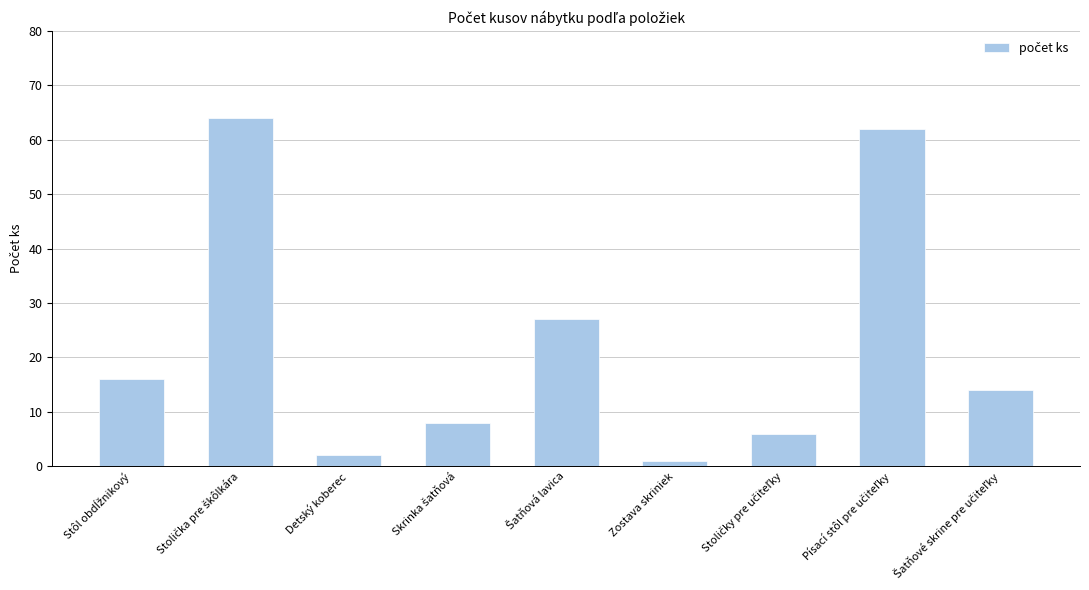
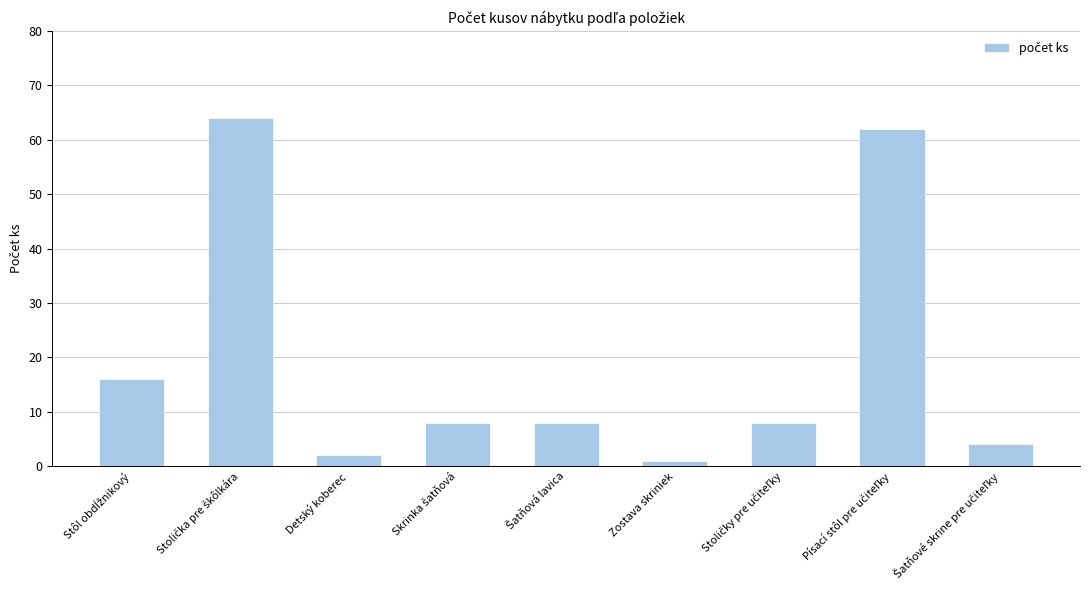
  {
    "Stôl obdĺžnikový": 16,
    "Stolička pre škôlkára": 64,
    "Detský koberec": 2,
    "Skrinka šatňová": 8,
-   "Šatňová lavica": 27,
+   "Šatňová lavica": 8,
    "Zostava skriniek": 1,
-   "Stoličky pre učiteľky": 6,
+   "Stoličky pre učiteľky": 8,
    "Písací stôl pre učiteľky": 62,
-   "Šatňové skrine pre učiteľky": 14
+   "Šatňové skrine pre učiteľky": 4
  }
